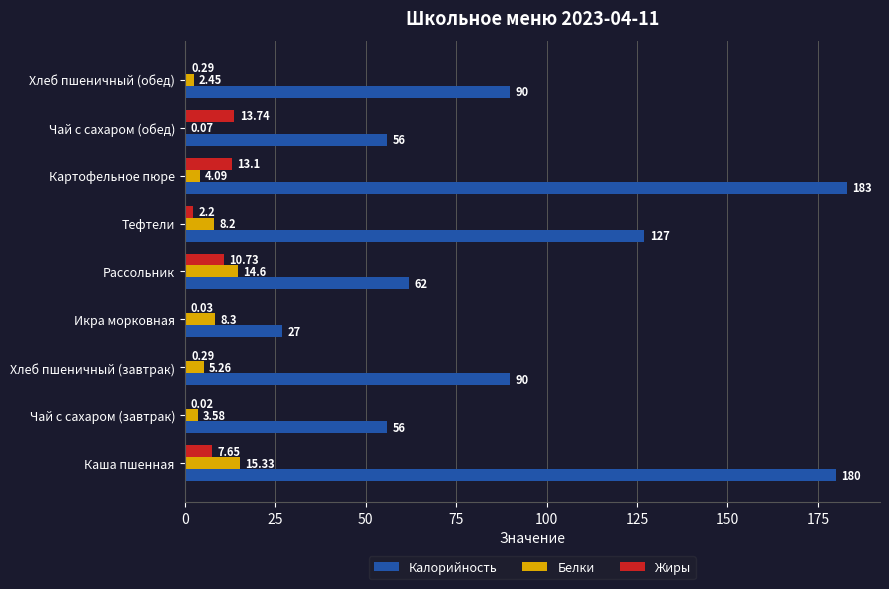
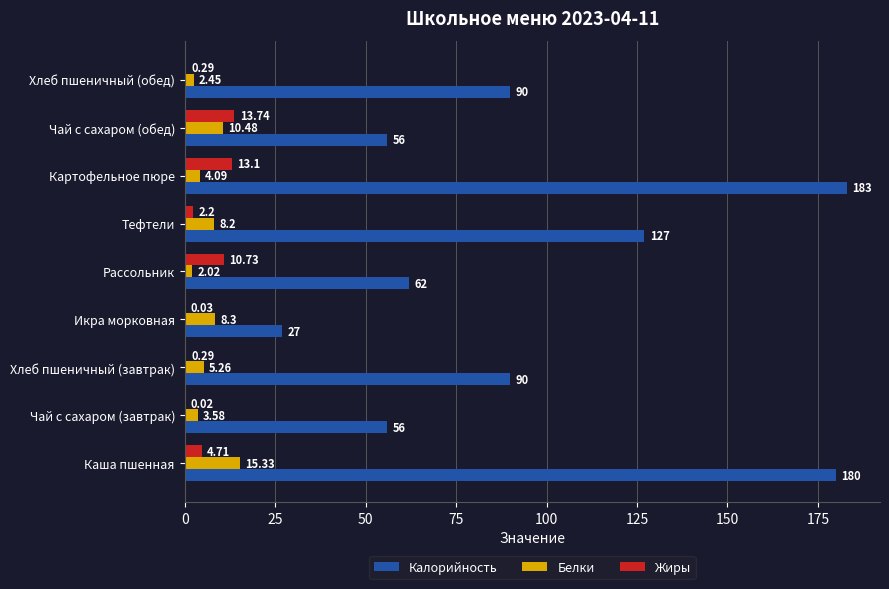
  {
    "Калорийность": {
      "Хлеб пшеничный (обед)": 90,
      "Чай с сахаром (обед)": 56,
      "Картофельное пюре": 183,
      "Тефтели": 127,
      "Рассольник": 62,
      "Икра морковная": 27,
      "Хлеб пшеничный (завтрак)": 90,
      "Чай с сахаром (завтрак)": 56,
      "Каша пшенная": 180
    },
    "Белки": {
      "Хлеб пшеничный (обед)": 2.45,
-     "Чай с сахаром (обед)": 0.07,
+     "Чай с сахаром (обед)": 10.48,
      "Картофельное пюре": 4.09,
      "Тефтели": 8.2,
-     "Рассольник": 14.6,
+     "Рассольник": 2.02,
      "Икра морковная": 8.3,
      "Хлеб пшеничный (завтрак)": 5.26,
      "Чай с сахаром (завтрак)": 3.58,
      "Каша пшенная": 15.33
    },
    "Жиры": {
      "Хлеб пшеничный (обед)": 0.29,
      "Чай с сахаром (обед)": 13.74,
      "Картофельное пюре": 13.1,
      "Тефтели": 2.2,
      "Рассольник": 10.73,
      "Икра морковная": 0.03,
      "Хлеб пшеничный (завтрак)": 0.29,
      "Чай с сахаром (завтрак)": 0.02,
-     "Каша пшенная": 7.65
+     "Каша пшенная": 4.71
    }
  }
